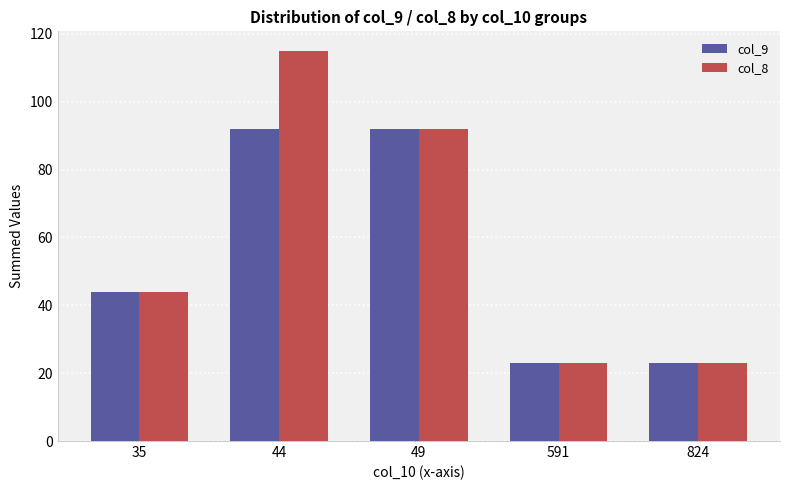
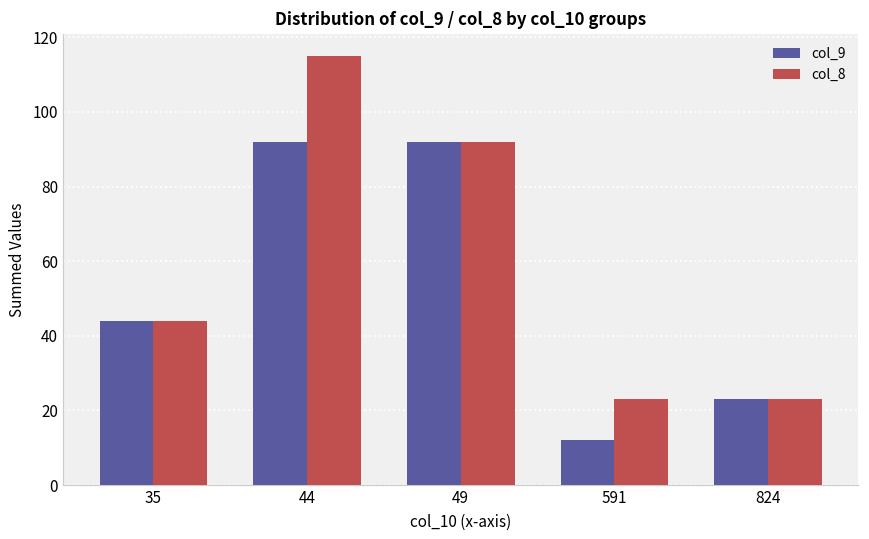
  {
    "col_9": {
      "35": 44,
      "44": 92,
      "49": 92,
-     "591": 23,
+     "591": 12,
      "824": 23
    },
    "col_8": {
      "35": 44,
      "44": 115,
      "49": 92,
      "591": 23,
      "824": 23
    }
  }
